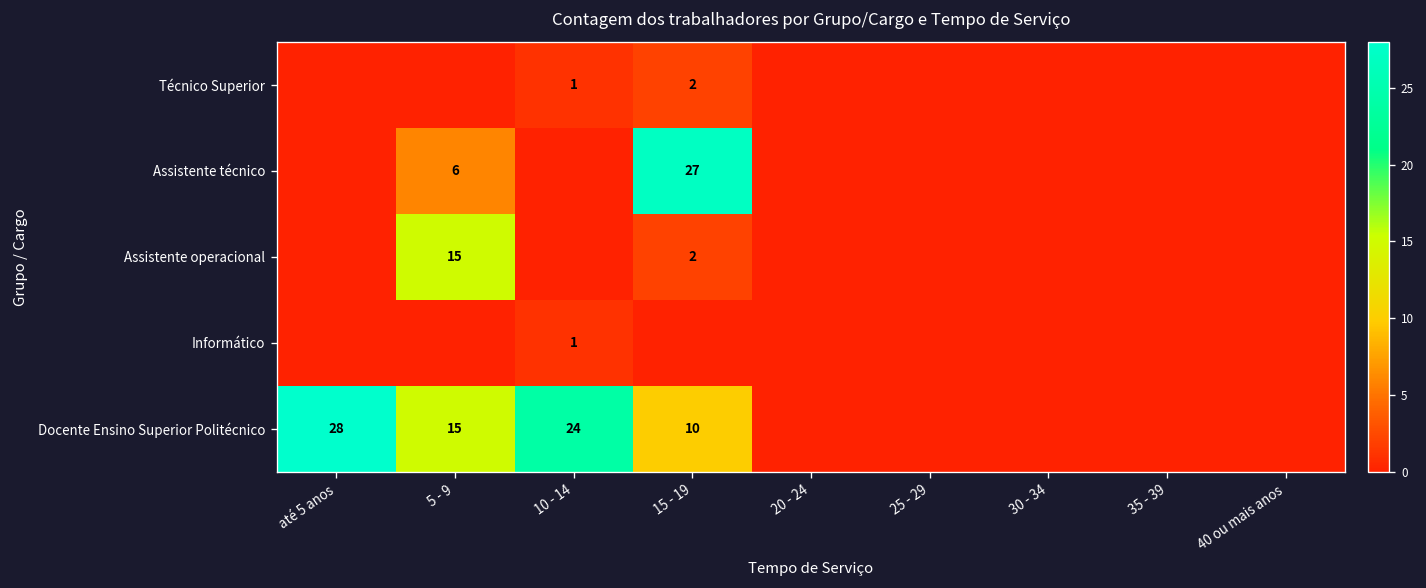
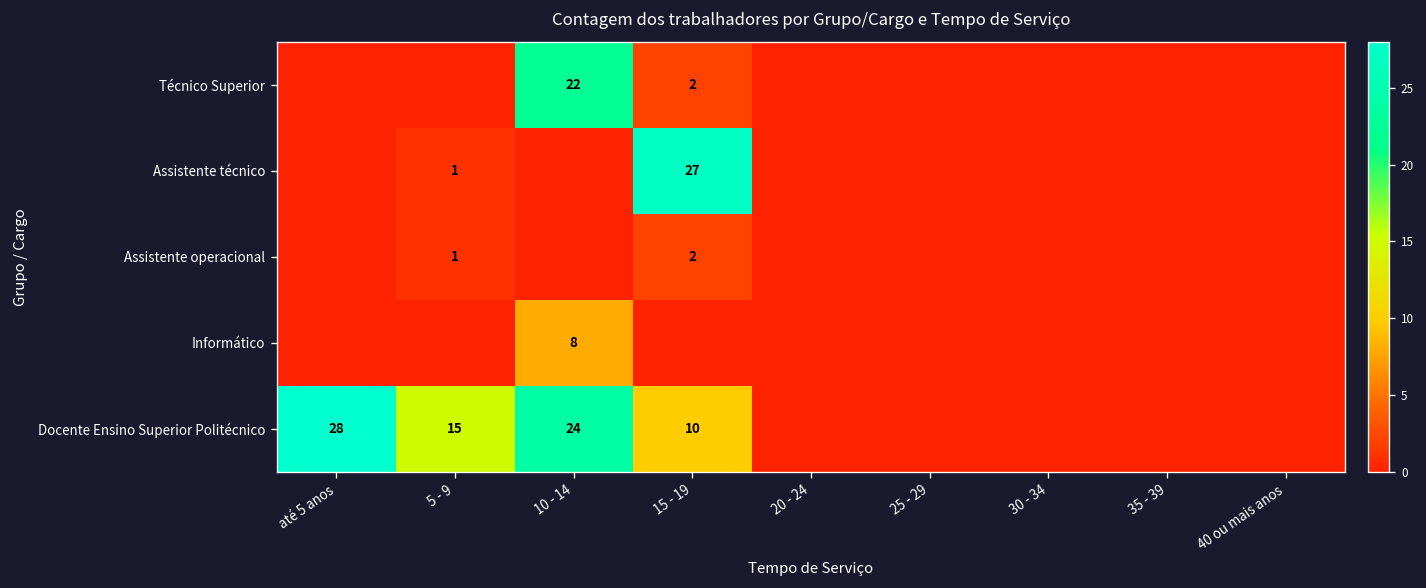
  {
    "Técnico Superior": {
-     "10 - 14": 1,
+     "10 - 14": 22,
      "15 - 19": 2
    },
    "Assistente técnico": {
-     "5 - 9": 6,
+     "5 - 9": 1,
      "15 - 19": 27
    },
    "Assistente operacional": {
-     "5 - 9": 15,
+     "5 - 9": 1,
      "15 - 19": 2
    },
    "Informático": {
-     "10 - 14": 1
+     "10 - 14": 8
    },
    "Docente Ensino Superior Politécnico": {
      "até 5 anos": 28,
      "5 - 9": 15,
      "10 - 14": 24,
      "15 - 19": 10
    }
  }
